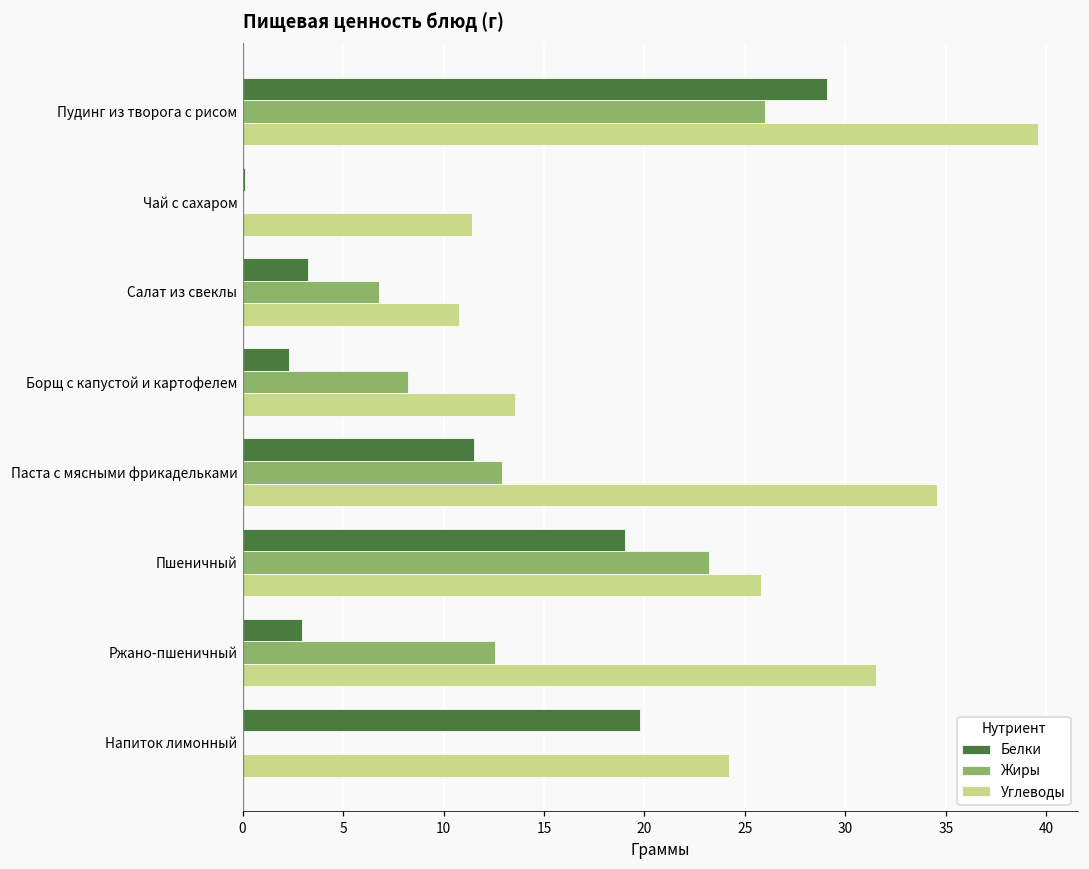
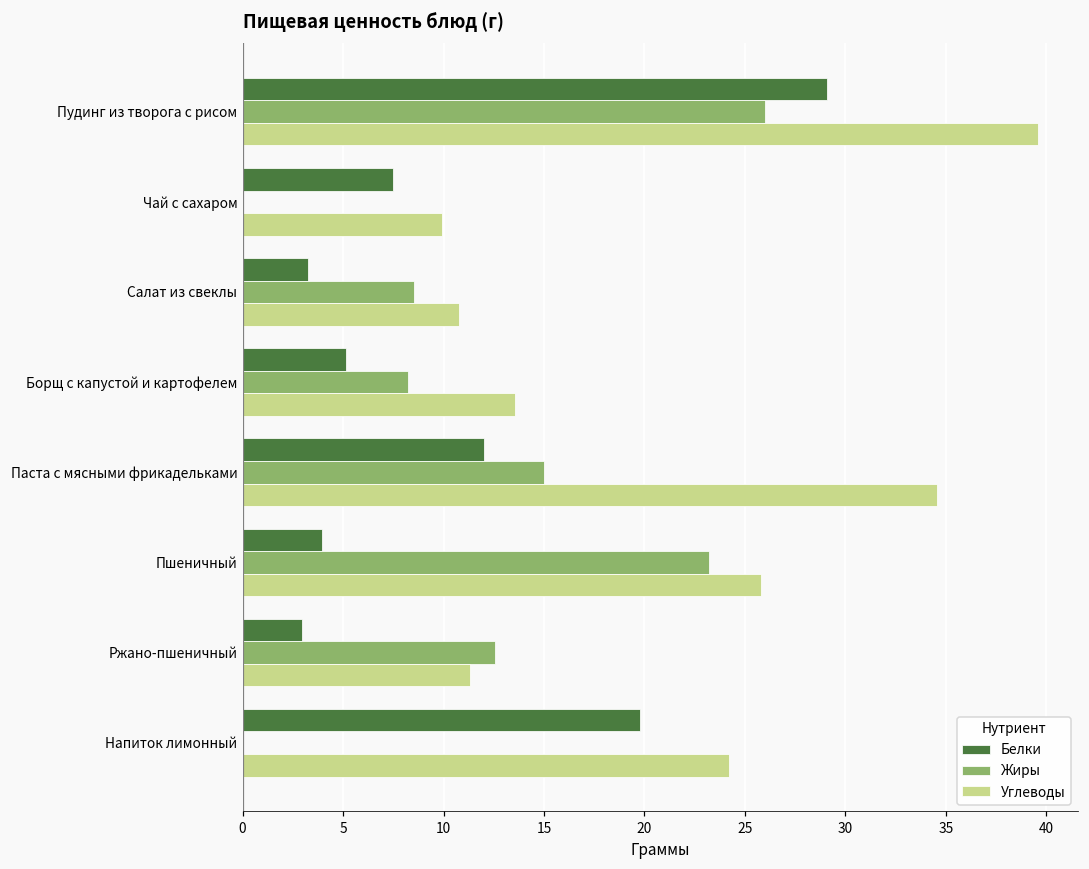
  {
    "Белки": {
      "Пудинг из творога с рисом": 29.1,
-     "Чай с сахаром": 0.1,
+     "Чай с сахаром": 7.5,
      "Салат из свеклы": 3.2,
-     "Борщ с капустой и картофелем": 2.3,
-     "Паста с мясными фрикадельками": 11.5,
-     "Пшеничный": 19.0,
+     "Борщ с капустой и картофелем": 5.2,
+     "Паста с мясными фрикадельками": 12.0,
+     "Пшеничный": 4.0,
      "Ржано-пшеничный": 2.9,
      "Напиток лимонный": 19.8
    },
    "Жиры": {
      "Пудинг из творога с рисом": 26.0,
-     "Салат из свеклы": 6.8,
+     "Салат из свеклы": 8.5,
      "Борщ с капустой и картофелем": 8.3,
-     "Паста с мясными фрикадельками": 12.9,
+     "Паста с мясными фрикадельками": 15.0,
      "Пшеничный": 23.2,
      "Ржано-пшеничный": 12.6,
      "Напиток лимонный": 0.0
    },
    "Углеводы": {
      "Пудинг из творога с рисом": 39.6,
-     "Чай с сахаром": 11.4,
+     "Чай с сахаром": 9.9,
      "Салат из свеклы": 10.8,
      "Борщ с капустой и картофелем": 13.6,
      "Паста с мясными фрикадельками": 34.6,
      "Пшеничный": 25.8,
-     "Ржано-пшеничный": 31.5,
+     "Ржано-пшеничный": 11.3,
      "Напиток лимонный": 24.2
    }
  }
